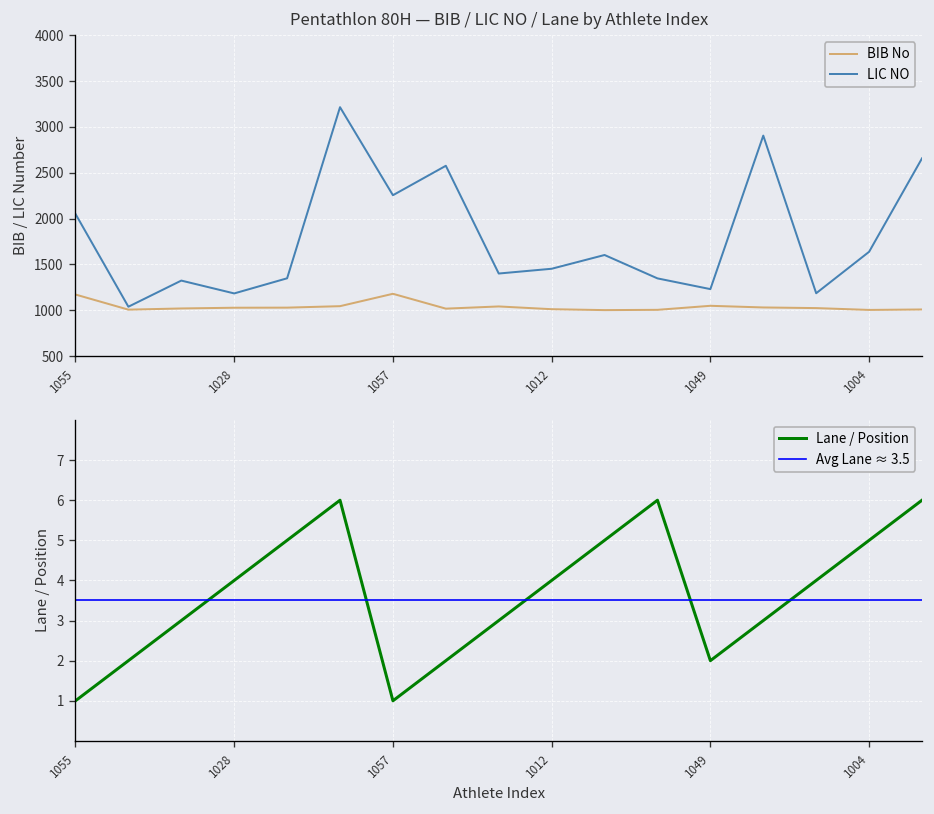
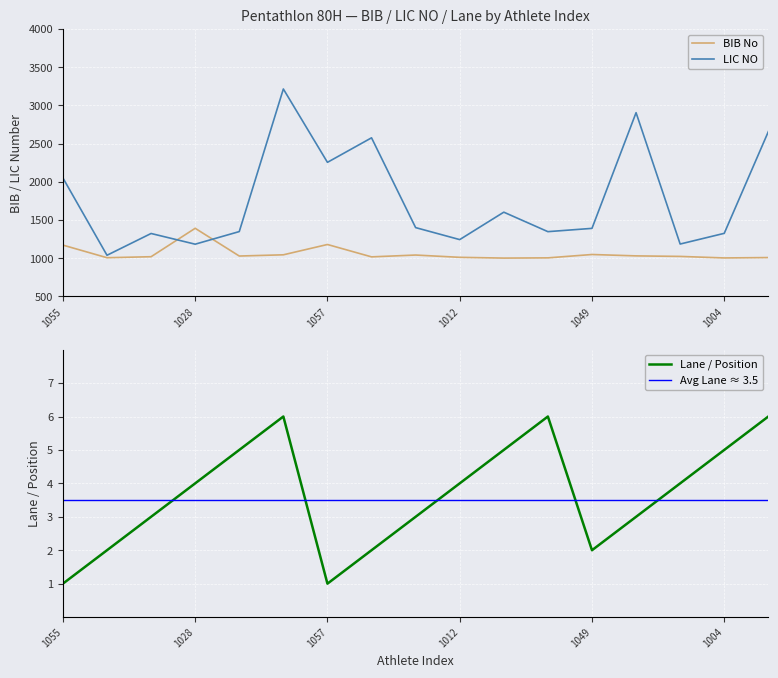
  {
    "Pentathlon 80H — BIB / LIC NO / Lane by Athlete Index": {
      "BIB No": {
        "1055": 1200,
-       "1028": 1000,
+       "1028": 1400,
        "1057": 1200,
        "1012": 1000,
        "1049": 1000,
        "1004": 1000
      },
      "LIC NO": {
        "1055": 2100,
        "1028": 1200,
        "1057": 2300,
-       "1012": 1500,
-       "1049": 1200,
-       "1004": 1600
+       "1012": 1200,
+       "1049": 1400,
+       "1004": 1300
      }
    }
  }
